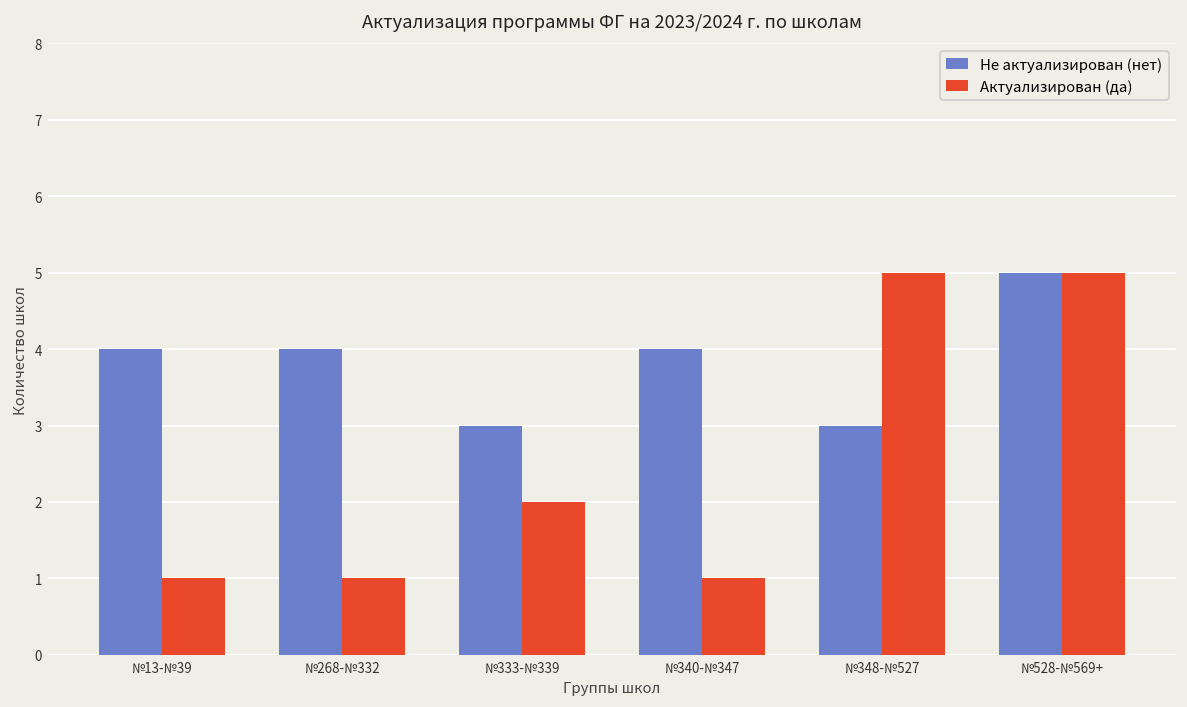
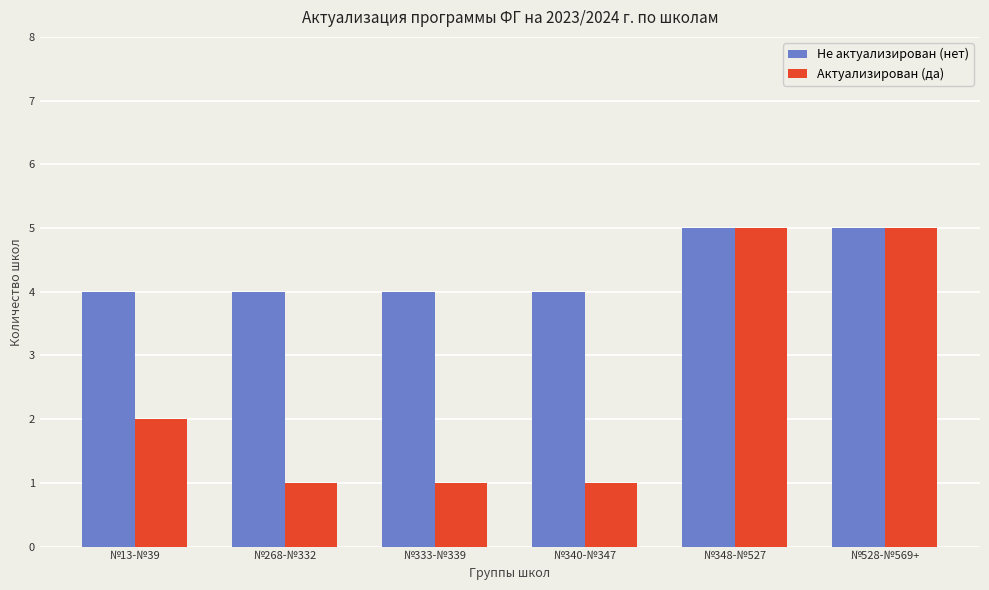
  {
    "Не актуализирован (нет)": {
      "№13-№39": 4,
      "№268-№332": 4,
-     "№333-№339": 3,
+     "№333-№339": 4,
      "№340-№347": 4,
-     "№348-№527": 3,
+     "№348-№527": 5,
      "№528-№569+": 5
    },
    "Актуализирован (да)": {
-     "№13-№39": 1,
+     "№13-№39": 2,
      "№268-№332": 1,
-     "№333-№339": 2,
+     "№333-№339": 1,
      "№340-№347": 1,
      "№348-№527": 5,
      "№528-№569+": 5
    }
  }
